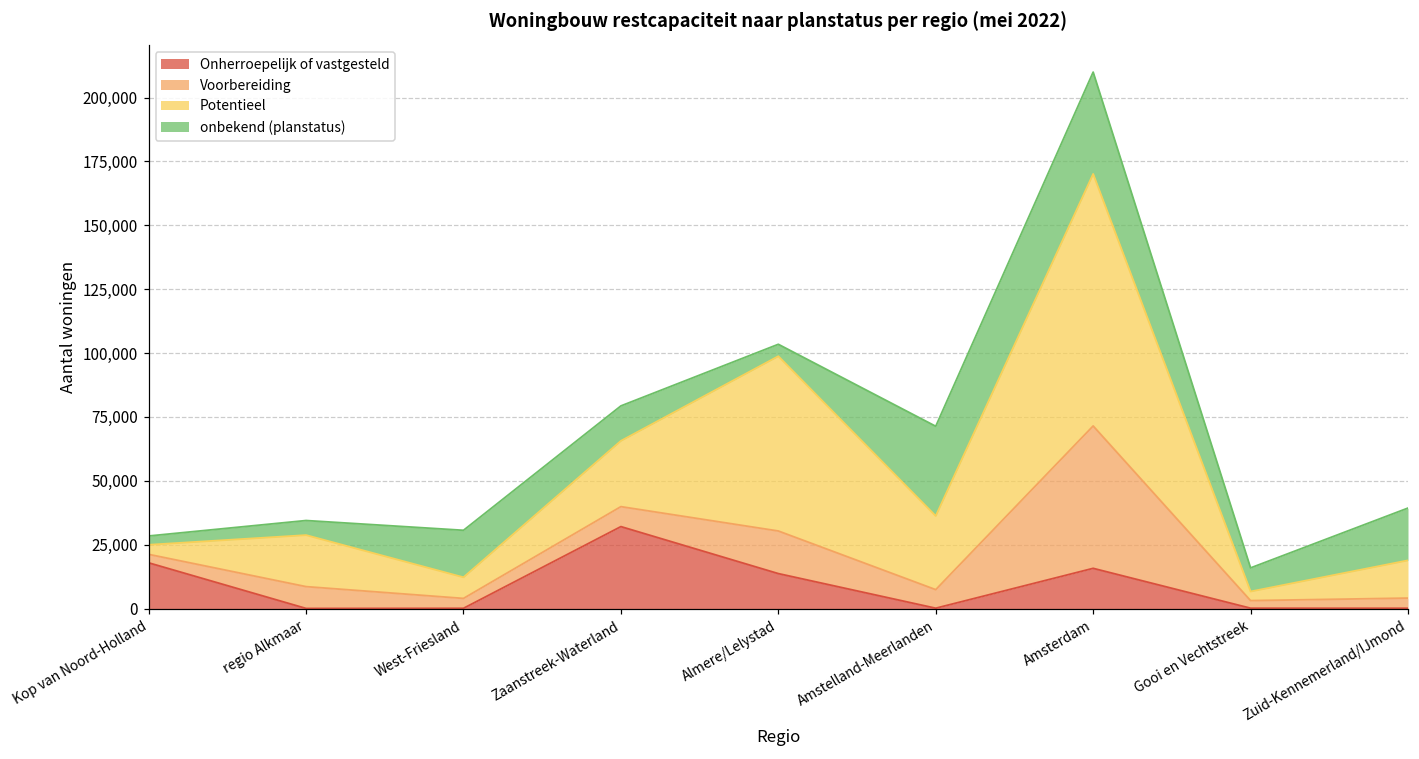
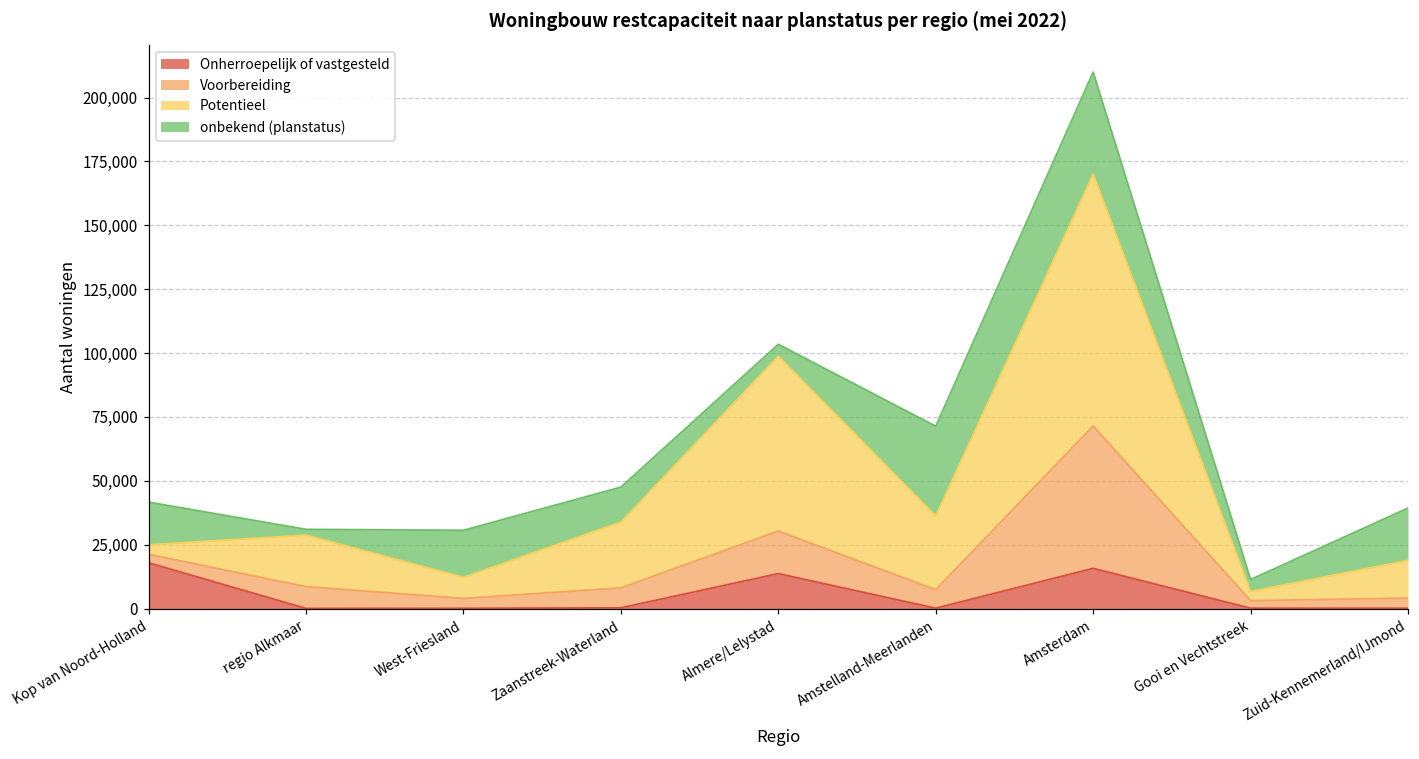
  {
    "Onherroepelijk of vastgesteld": {
      "Kop van Noord-Holland": "18,000",
      "regio Alkmaar": "0",
      "West-Friesland": "0",
-     "Zaanstreek-Waterland": "32,000",
+     "Zaanstreek-Waterland": "0",
      "Almere/Lelystad": "14,000",
      "Amstelland-Meerlanden": "0",
      "Amsterdam": "16,000",
      "Gooi en Vechtstreek": "0",
      "Zuid-Kennemerland/IJmond": "0"
    },
    "onbekend (planstatus)": {
-     "Kop van Noord-Holland": "3,000",
-     "regio Alkmaar": "6,000",
+     "Kop van Noord-Holland": "17,000",
+     "regio Alkmaar": "2,000",
      "West-Friesland": "18,000",
      "Zaanstreek-Waterland": "14,000",
      "Almere/Lelystad": "5,000",
      "Amstelland-Meerlanden": "35,000",
      "Amsterdam": "40,000",
-     "Gooi en Vechtstreek": "9,000",
+     "Gooi en Vechtstreek": "5,000",
      "Zuid-Kennemerland/IJmond": "20,000"
    }
  }
